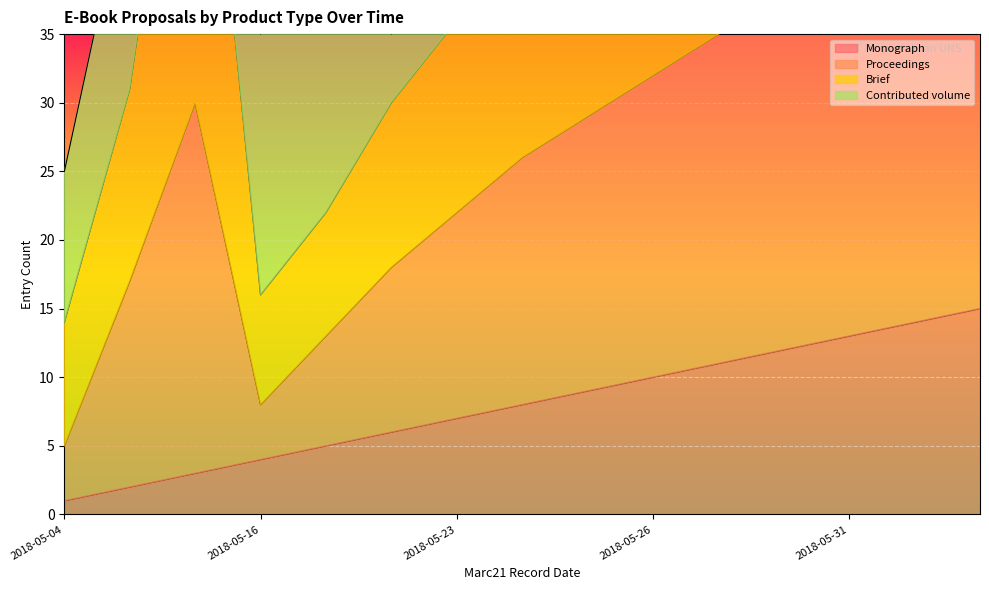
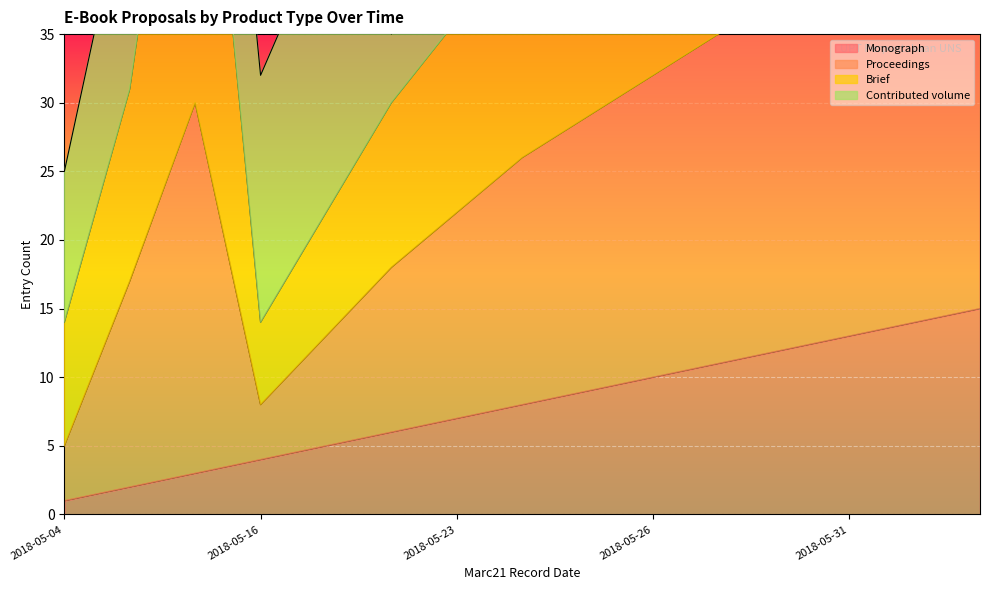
  {
    "Brief": {
      "2018-05-04": 9,
-     "2018-05-16": 8
+     "2018-05-16": 6
    },
    "Contributed volume": {
      "2018-05-04": 11,
-     "2018-05-16": 19
+     "2018-05-16": 18
    }
  }
